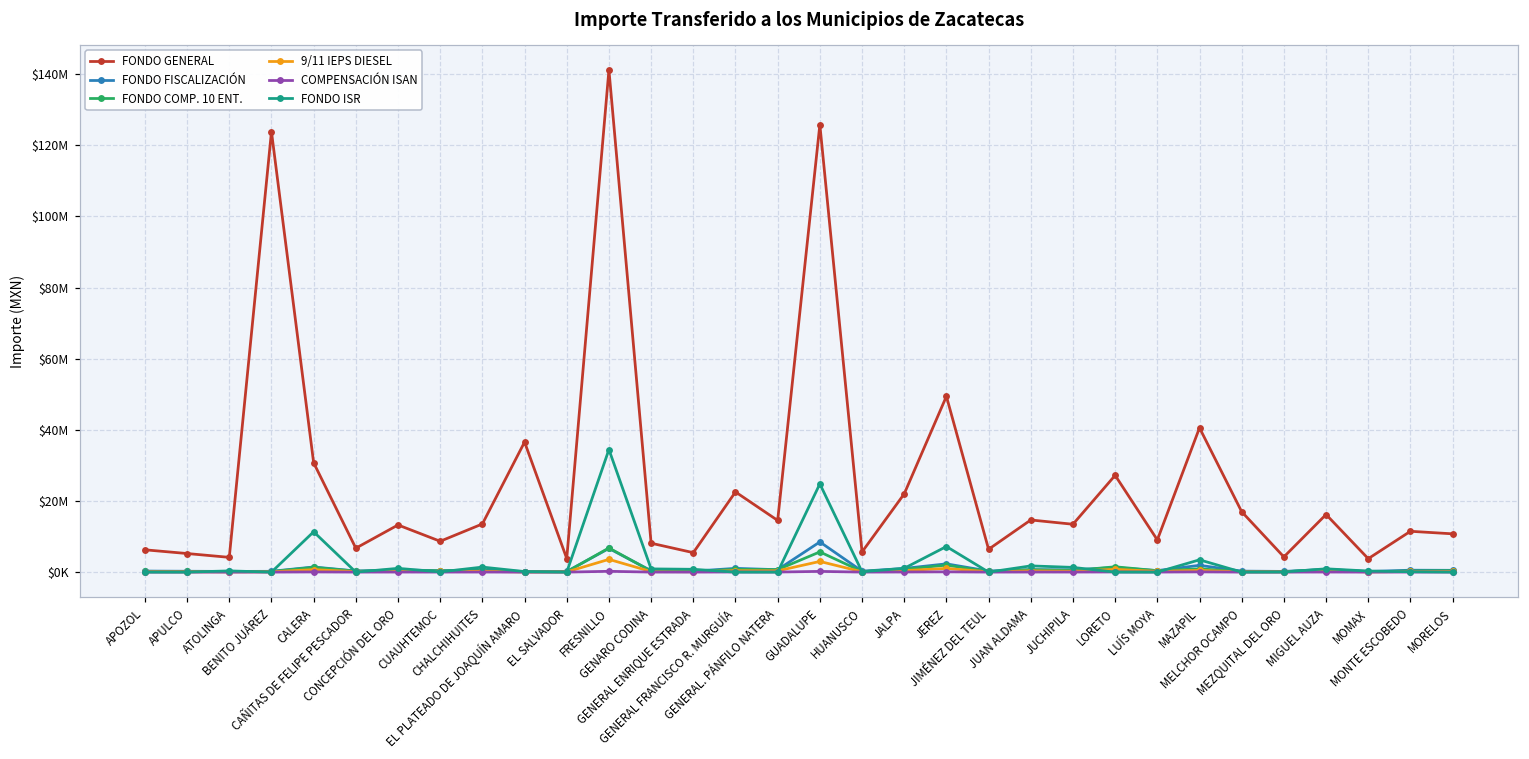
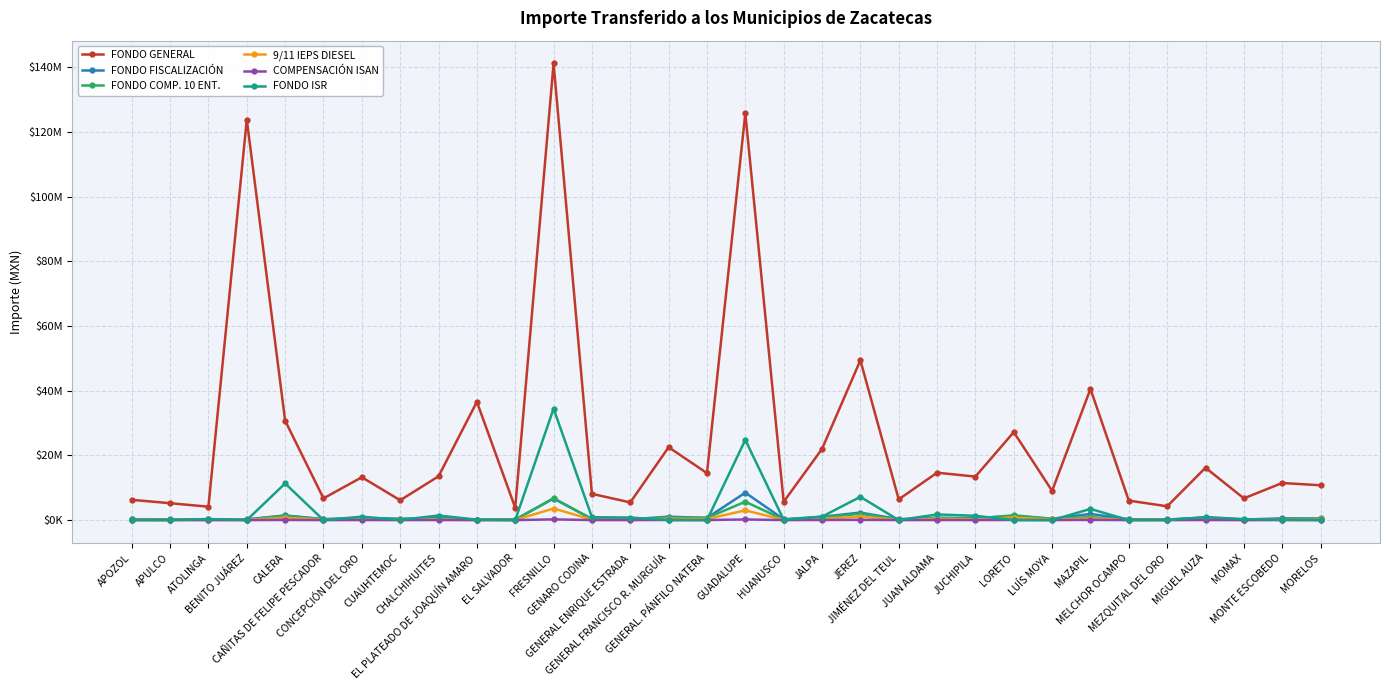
  {
    "FONDO GENERAL": {
      "APOZOL": "$6000000",
      "APULCO": "$5000000",
      "ATOLINGA": "$4000000",
      "BENITO JUÁREZ": "$124000000",
      "CALERA": "$31000000",
      "CAÑITAS DE FELIPE PESCADOR": "$7000000",
      "CONCEPCIÓN DEL ORO": "$13000000",
-     "CUAUHTEMOC": "$9000000",
+     "CUAUHTEMOC": "$6000000",
      "CHALCHIHUITES": "$14000000",
      "EL PLATEADO DE JOAQUÍN AMARO": "$37000000",
      "EL SALVADOR": "$4000000",
      "FRESNILLO": "$141000000",
      "GENARO CODINA": "$8000000",
      "GENERAL ENRIQUE ESTRADA": "$5000000",
      "GENERAL FRANCISCO R. MURGUÍA": "$23000000",
      "GENERAL. PÁNFILO NATERA": "$15000000",
      "GUADALUPE": "$126000000",
      "HUANUSCO": "$6000000",
      "JALPA": "$22000000",
      "JEREZ": "$49000000",
      "JIMÉNEZ DEL TEUL": "$6000000",
      "JUAN ALDAMA": "$15000000",
      "JUCHIPILA": "$13000000",
      "LORETO": "$27000000",
      "LUÍS MOYA": "$9000000",
      "MAZAPIL": "$41000000",
-     "MELCHOR OCAMPO": "$17000000",
+     "MELCHOR OCAMPO": "$6000000",
      "MEZQUITAL DEL ORO": "$4000000",
      "MIGUEL AUZA": "$16000000",
-     "MOMAX": "$4000000",
+     "MOMAX": "$7000000",
      "MONTE ESCOBEDO": "$11000000",
      "MORELOS": "$11000000"
    },
    "FONDO FISCALIZACIÓN": {
      "GUADALUPE": "$8000000",
      "MAZAPIL": "$2000000"
    },
    "9/11 IEPS DIESEL": {
      "FRESNILLO": "$4000000",
      "GUADALUPE": "$3000000",
      "JEREZ": "$1000000"
    },
    "COMPENSACIÓN ISAN": {
      "FRESNILLO": "$0",
      "GUADALUPE": "$0",
      "JEREZ": "$0"
    }
  }
